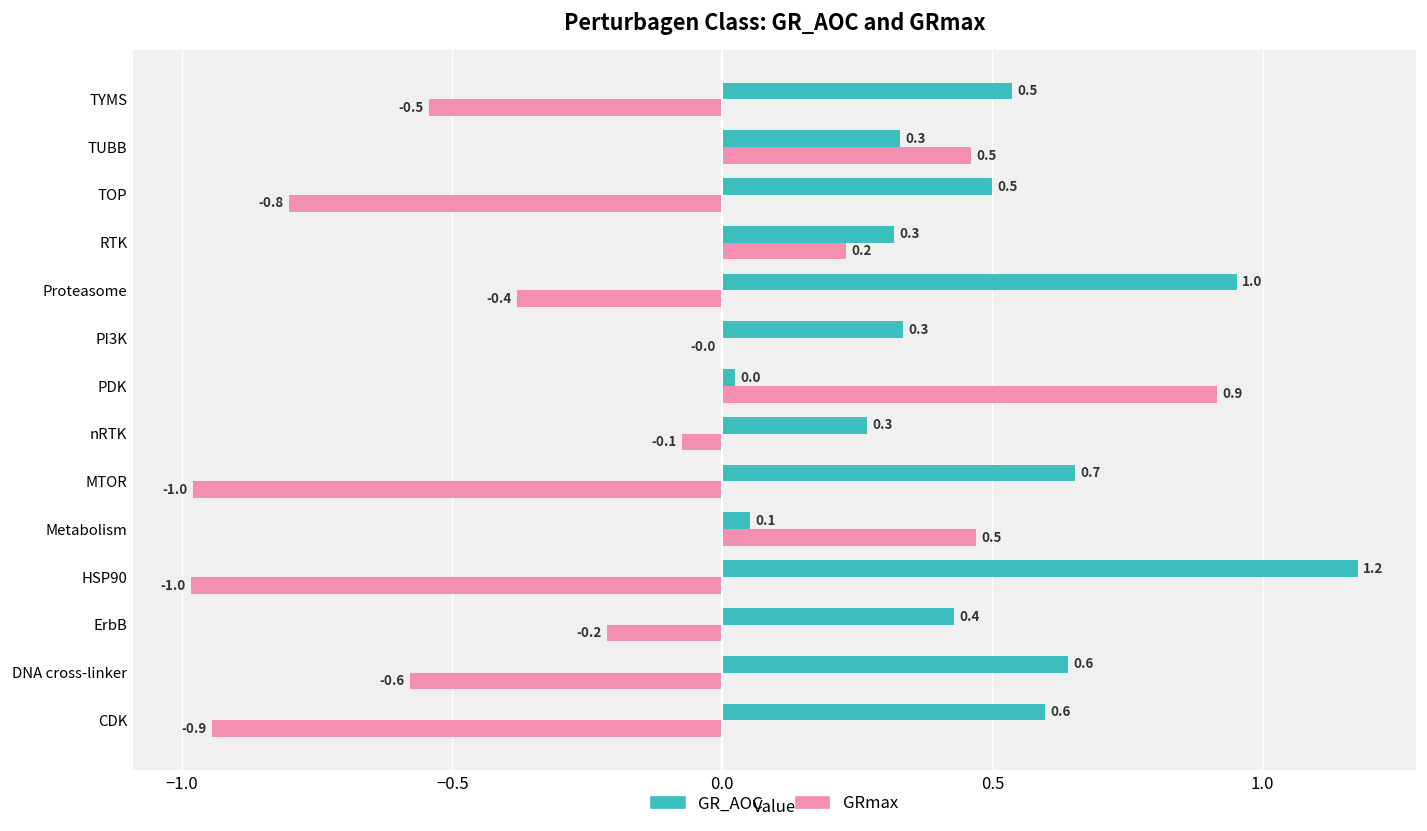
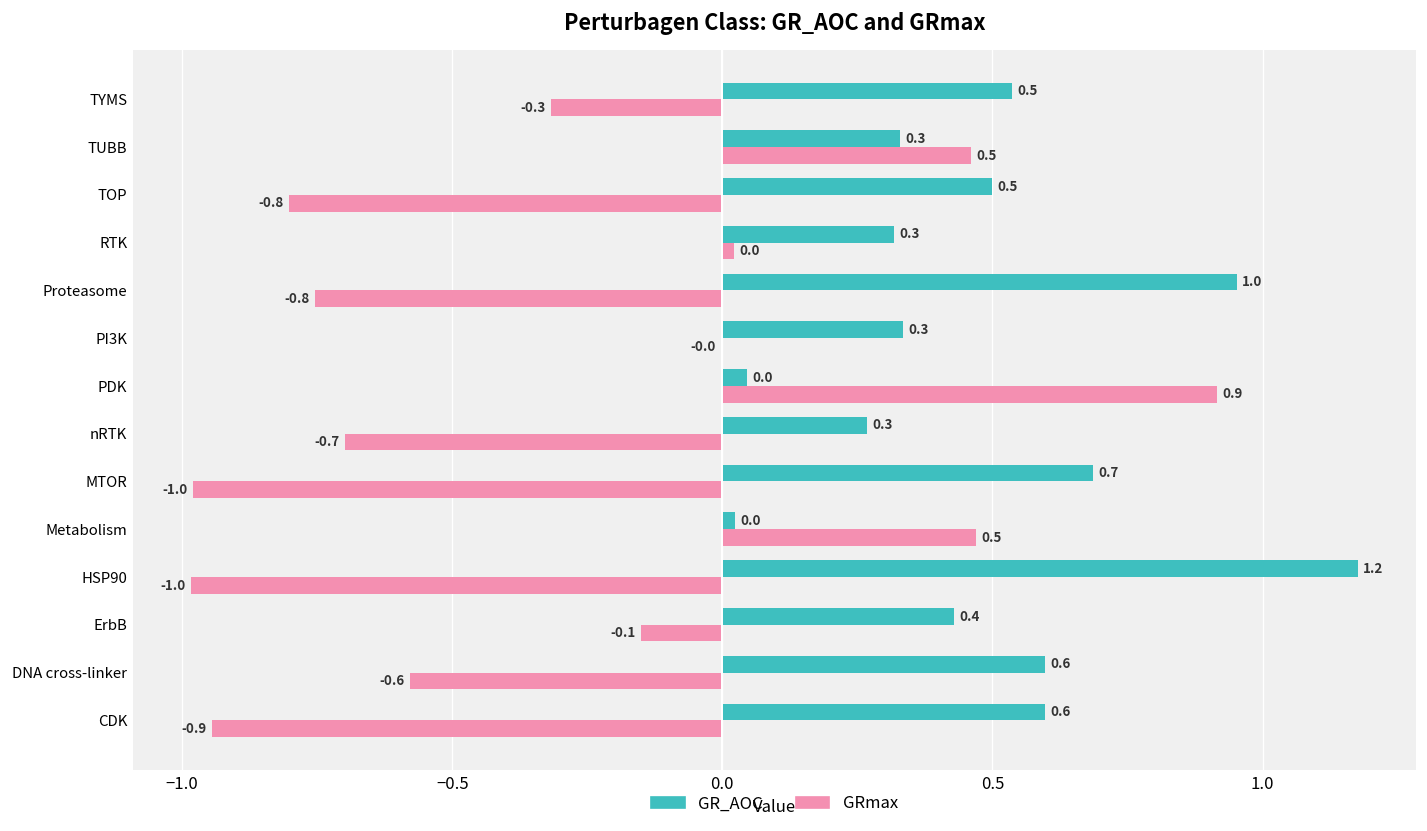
  {
    "GR_AOC": {
      "TYMS": 0.5,
      "TUBB": 0.3,
      "TOP": 0.5,
      "RTK": 0.3,
      "Proteasome": 1.0,
      "PI3K": 0.3,
-     "PDK": 0.02,
+     "PDK": 0.04,
      "nRTK": 0.3,
-     "MTOR": 0.65,
-     "Metabolism": 0.1,
+     "MTOR": 0.69,
+     "Metabolism": 0.0,
      "HSP90": 1.2,
      "ErbB": 0.4,
-     "DNA cross-linker": 0.64,
+     "DNA cross-linker": 0.60,
      "CDK": 0.6
    },
    "GRmax": {
-     "TYMS": -0.5,
+     "TYMS": -0.3,
      "TUBB": 0.5,
      "TOP": -0.8,
-     "RTK": 0.2,
-     "Proteasome": -0.4,
+     "RTK": 0.0,
+     "Proteasome": -0.8,
      "PI3K": -0.0,
      "PDK": 0.9,
-     "nRTK": -0.1,
+     "nRTK": -0.7,
      "MTOR": -1.0,
      "Metabolism": 0.5,
      "HSP90": -1.0,
-     "ErbB": -0.2,
+     "ErbB": -0.1,
      "DNA cross-linker": -0.6,
      "CDK": -0.9
    }
  }
